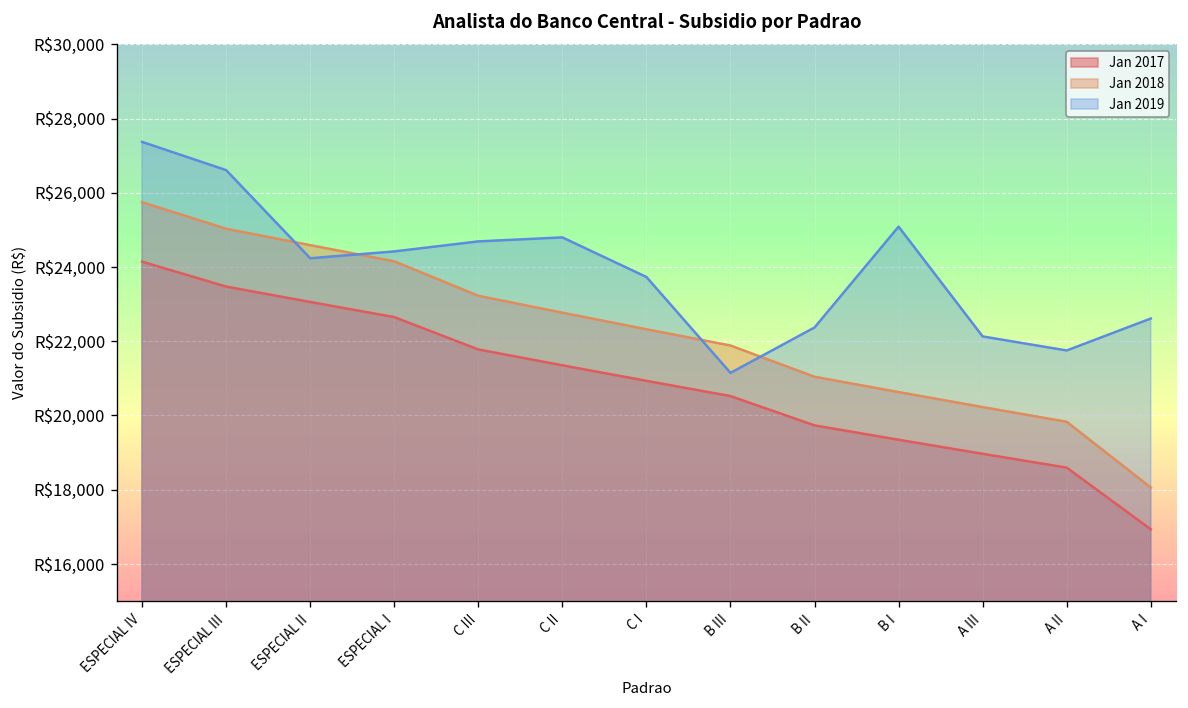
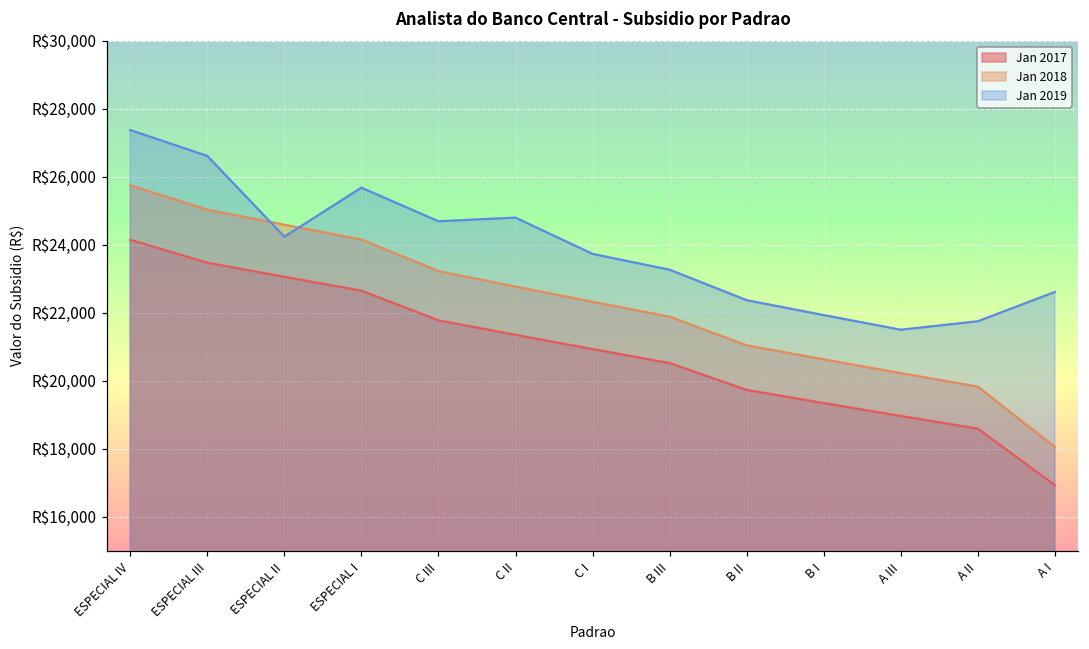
  {
    "Jan 2019": {
      "ESPECIAL IV": "R$27,400",
      "ESPECIAL III": "R$26,600",
      "ESPECIAL II": "R$24,200",
-     "ESPECIAL I": "R$24,400",
+     "ESPECIAL I": "R$25,700",
      "C III": "R$24,700",
      "C II": "R$24,800",
      "C I": "R$23,700",
-     "B III": "R$21,100",
+     "B III": "R$23,300",
      "B II": "R$22,400",
-     "B I": "R$25,100",
-     "A III": "R$22,100",
+     "B I": "R$21,900",
+     "A III": "R$21,500",
      "A II": "R$21,800",
      "A I": "R$22,600"
    }
  }
